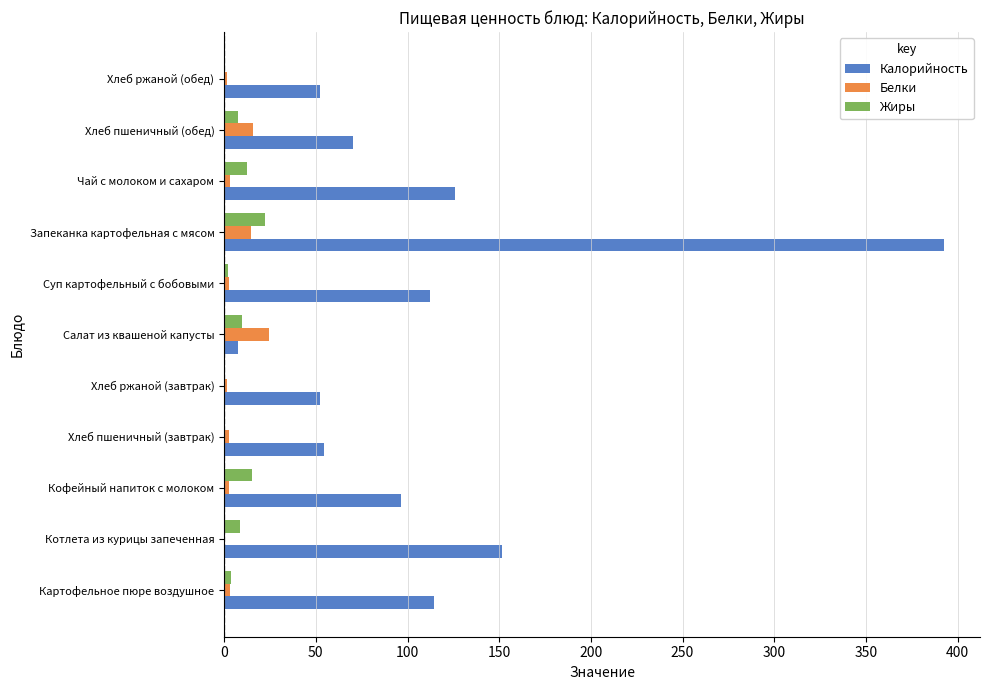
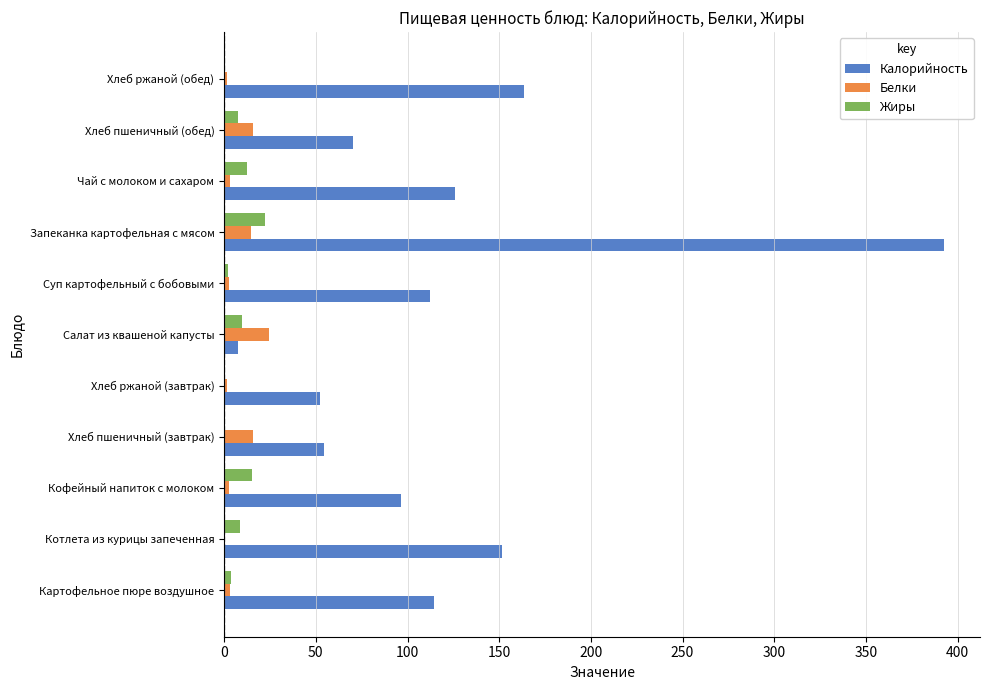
  {
    "Калорийность": {
-     "Хлеб ржаной (обед)": 52,
+     "Хлеб ржаной (обед)": 164,
      "Хлеб пшеничный (обед)": 71,
      "Чай с молоком и сахаром": 126,
      "Запеканка картофельная с мясом": 393,
      "Суп картофельный с бобовыми": 112,
      "Салат из квашеной капусты": 7,
      "Хлеб ржаной (завтрак)": 52,
      "Хлеб пшеничный (завтрак)": 54,
      "Кофейный напиток с молоком": 96,
      "Котлета из курицы запеченная": 151,
      "Картофельное пюре воздушное": 114
    },
    "Белки": {
      "Хлеб ржаной (обед)": 1,
      "Хлеб пшеничный (обед)": 16,
      "Чай с молоком и сахаром": 3,
      "Запеканка картофельная с мясом": 15,
      "Суп картофельный с бобовыми": 3,
      "Салат из квашеной капусты": 25,
      "Хлеб ржаной (завтрак)": 1,
-     "Хлеб пшеничный (завтрак)": 3,
+     "Хлеб пшеничный (завтрак)": 16,
      "Кофейный напиток с молоком": 2,
      "Картофельное пюре воздушное": 3
    },
    "Жиры": {
      "Хлеб пшеничный (обед)": 8,
      "Чай с молоком и сахаром": 13,
      "Запеканка картофельная с мясом": 22,
      "Суп картофельный с бобовыми": 2,
      "Салат из квашеной капусты": 10,
      "Кофейный напиток с молоком": 15,
      "Котлета из курицы запеченная": 9,
      "Картофельное пюре воздушное": 4
    }
  }
